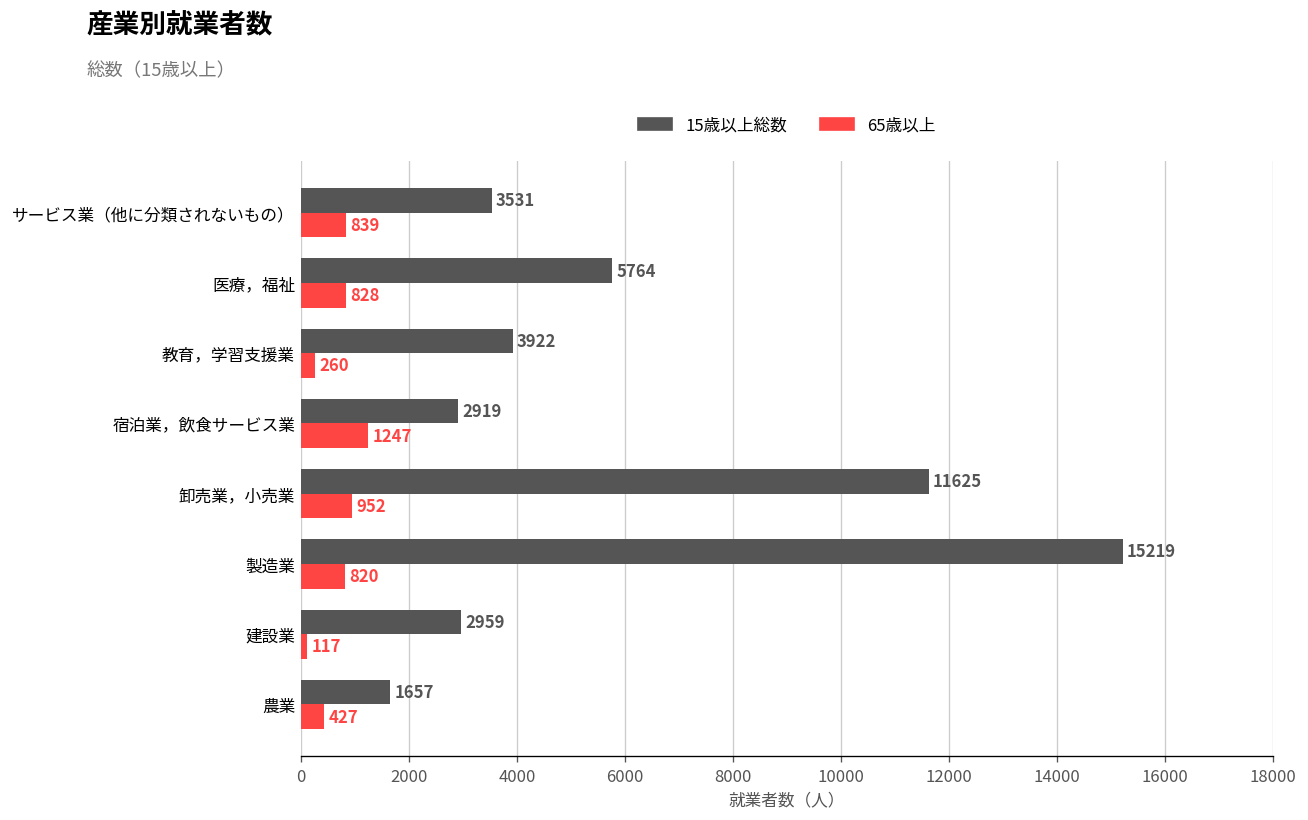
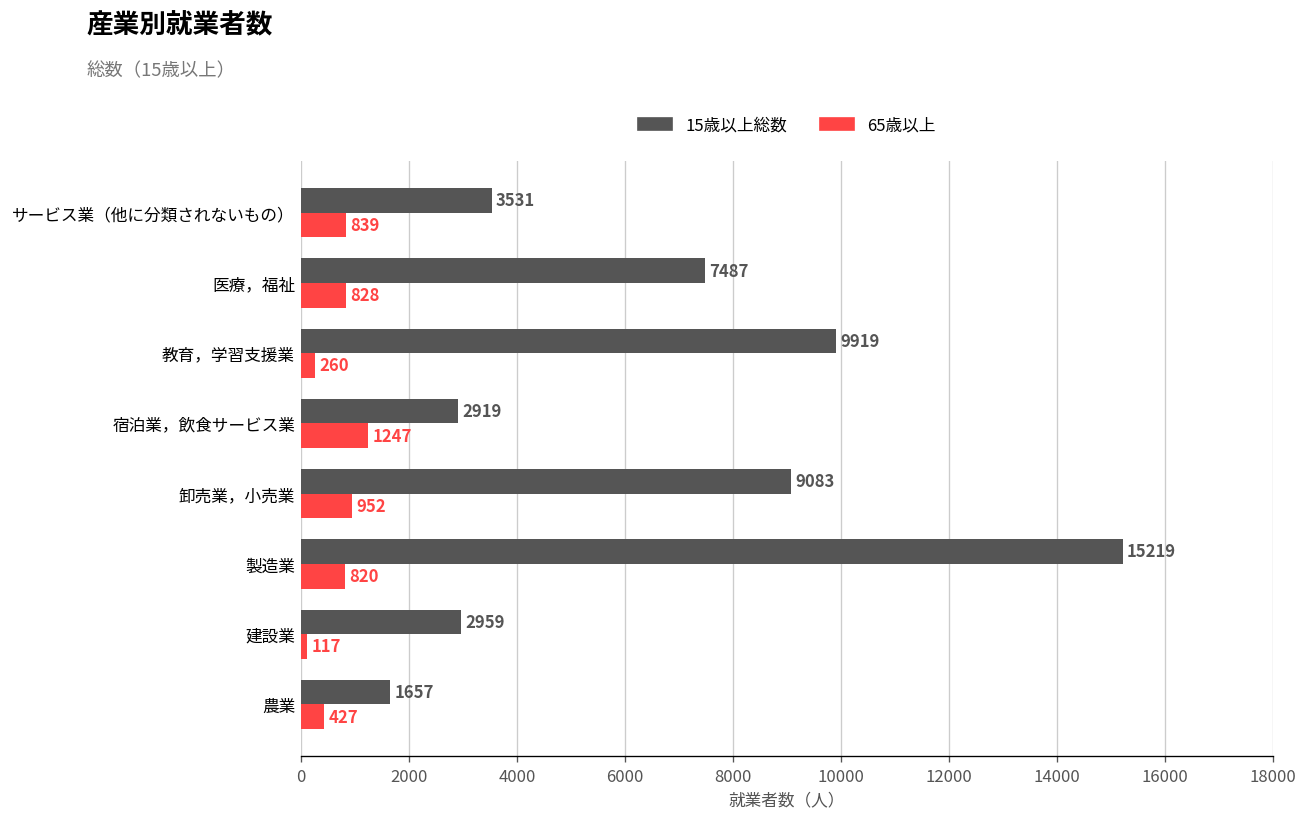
  {
    "15歳以上総数": {
      "サービス業（他に分類されないもの）": 3531,
-     "医療，福祉": 5764,
-     "教育，学習支援業": 3922,
+     "医療，福祉": 7487,
+     "教育，学習支援業": 9919,
      "宿泊業，飲食サービス業": 2919,
-     "卸売業，小売業": 11625,
+     "卸売業，小売業": 9083,
      "製造業": 15219,
      "建設業": 2959,
      "農業": 1657
    },
    "65歳以上": {
      "サービス業（他に分類されないもの）": 839,
      "医療，福祉": 828,
      "教育，学習支援業": 260,
      "宿泊業，飲食サービス業": 1247,
      "卸売業，小売業": 952,
      "製造業": 820,
      "建設業": 117,
      "農業": 427
    }
  }
